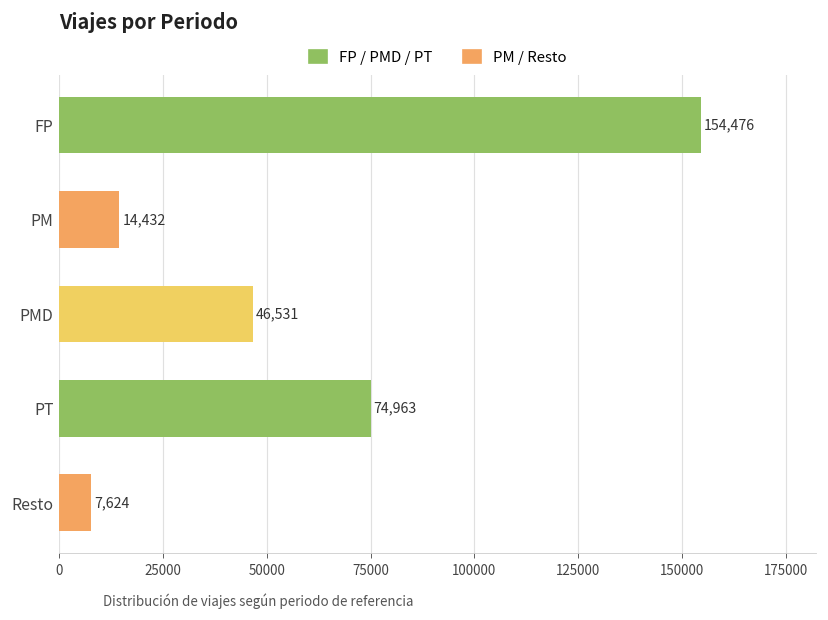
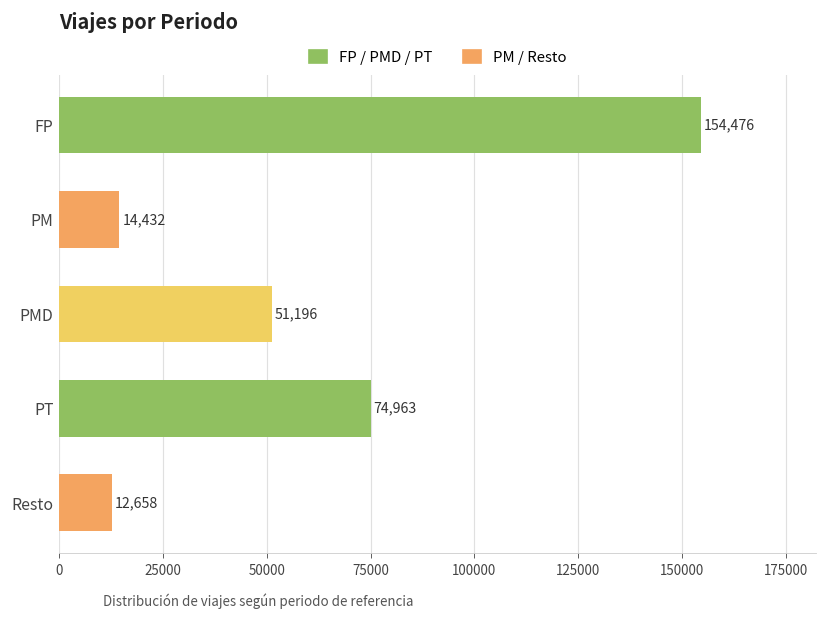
  {
    "FP": "154,476",
    "PM": "14,432",
-   "PMD": "46,531",
+   "PMD": "51,196",
    "PT": "74,963",
-   "Resto": "7,624"
+   "Resto": "12,658"
  }
